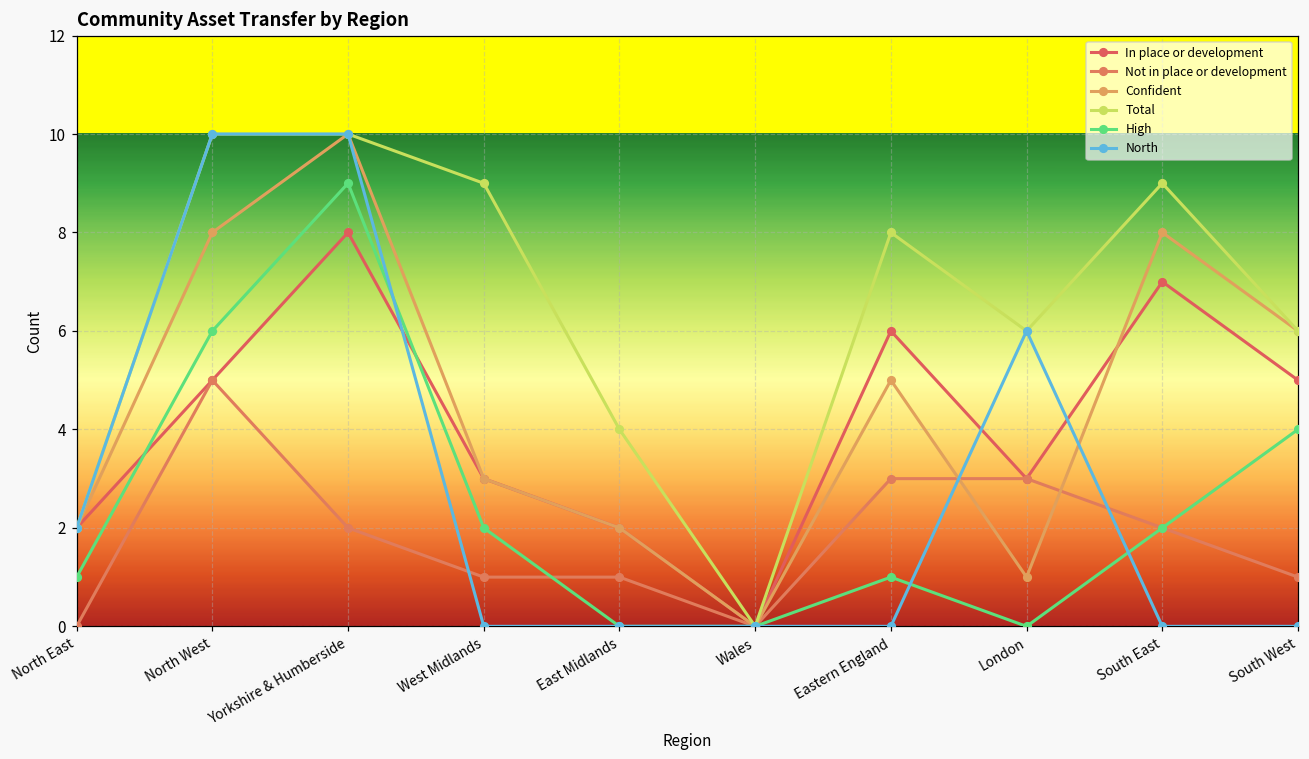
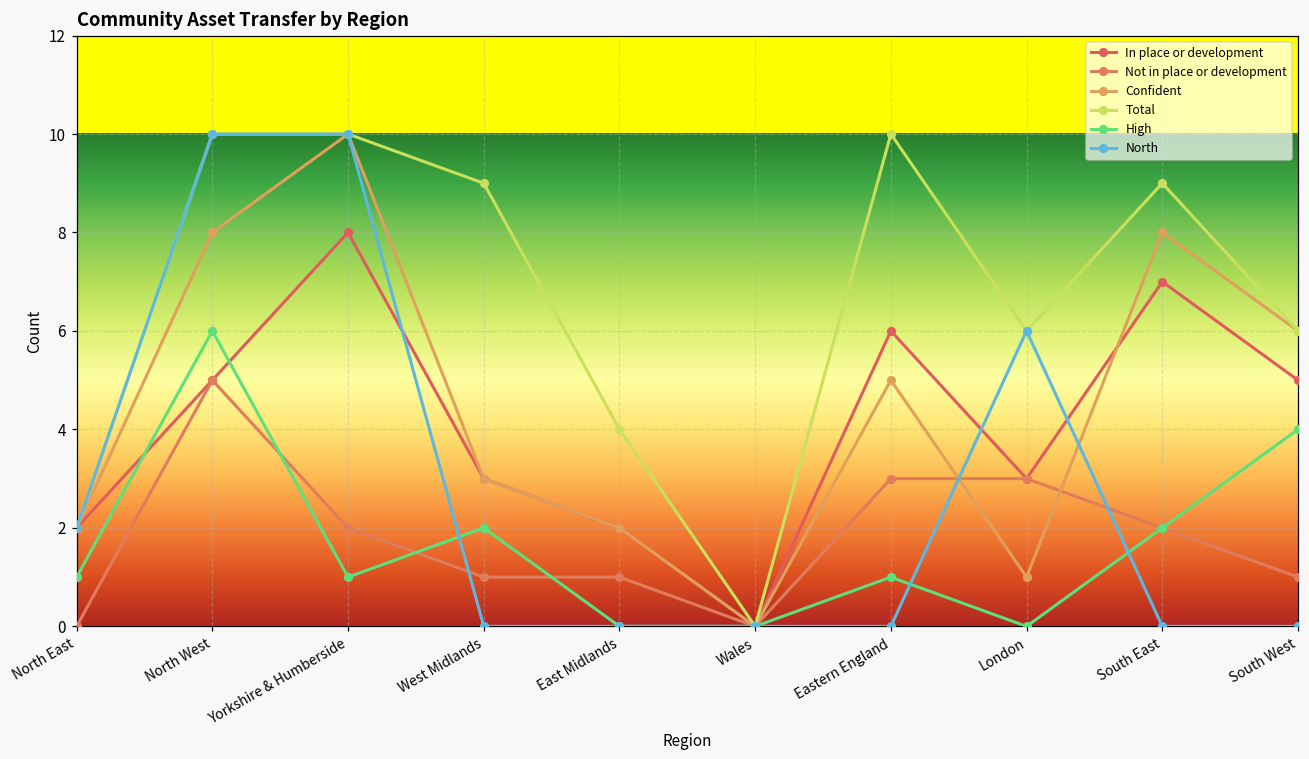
  {
    "Total": {
      "West Midlands": 9,
      "East Midlands": 4,
-     "Eastern England": 8,
+     "Eastern England": 10,
      "South East": 9
    },
    "High": {
      "North East": 1,
      "North West": 6,
-     "Yorkshire & Humberside": 9,
+     "Yorkshire & Humberside": 1,
      "West Midlands": 2,
      "Eastern England": 1,
      "London": 0,
      "South West": 4
    },
    "North": {
      "West Midlands": 0,
      "Eastern England": 0,
      "South East": 0,
      "South West": 0
    }
  }
